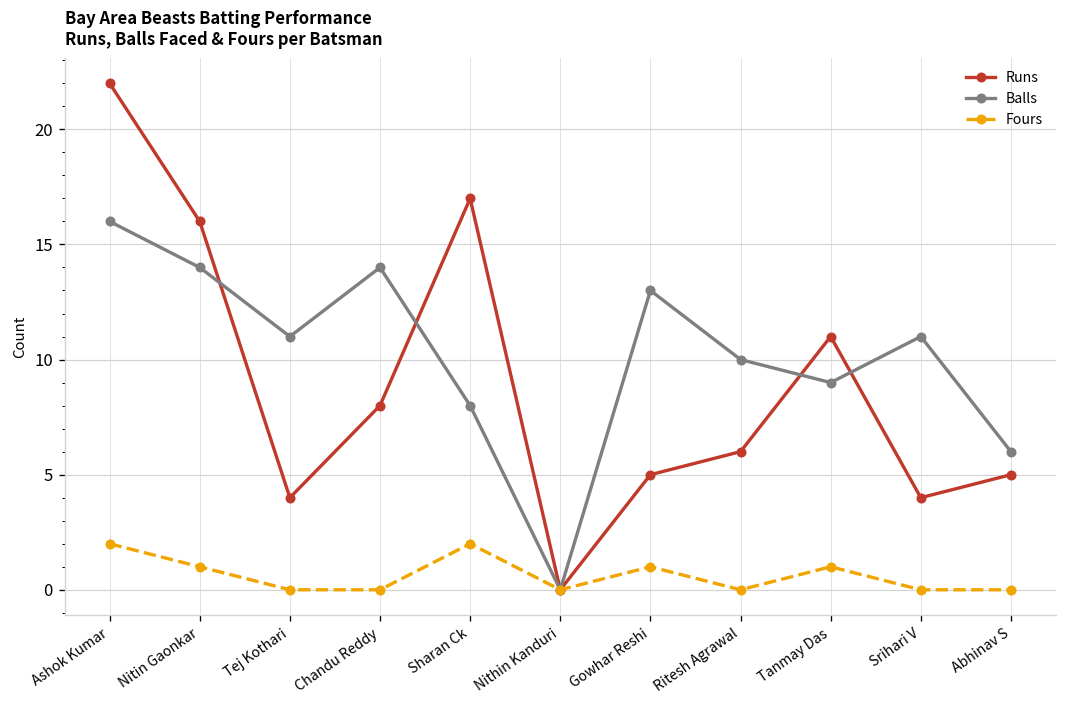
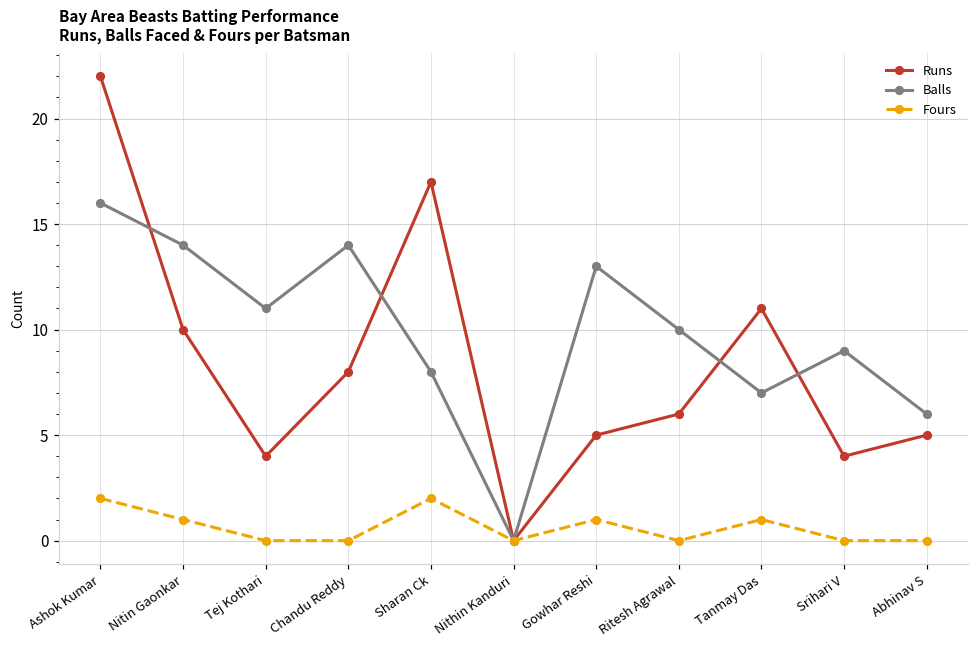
  {
    "Runs": {
      "Ashok Kumar": 22,
-     "Nitin Gaonkar": 16,
+     "Nitin Gaonkar": 10,
      "Tej Kothari": 4,
      "Chandu Reddy": 8,
      "Sharan Ck": 17,
      "Gowhar Reshi": 5,
      "Ritesh Agrawal": 6,
      "Tanmay Das": 11,
      "Srihari V": 4,
      "Abhinav S": 5
    },
    "Balls": {
      "Ashok Kumar": 16,
      "Nitin Gaonkar": 14,
      "Tej Kothari": 11,
      "Chandu Reddy": 14,
      "Sharan Ck": 8,
      "Gowhar Reshi": 13,
      "Ritesh Agrawal": 10,
-     "Tanmay Das": 9,
-     "Srihari V": 11,
+     "Tanmay Das": 7,
+     "Srihari V": 9,
      "Abhinav S": 6
    },
    "Fours": {
      "Ashok Kumar": 2,
      "Nitin Gaonkar": 1,
      "Tej Kothari": 0,
      "Chandu Reddy": 0,
      "Sharan Ck": 2,
      "Gowhar Reshi": 1,
      "Ritesh Agrawal": 0,
      "Tanmay Das": 1,
      "Srihari V": 0,
      "Abhinav S": 0
    }
  }
